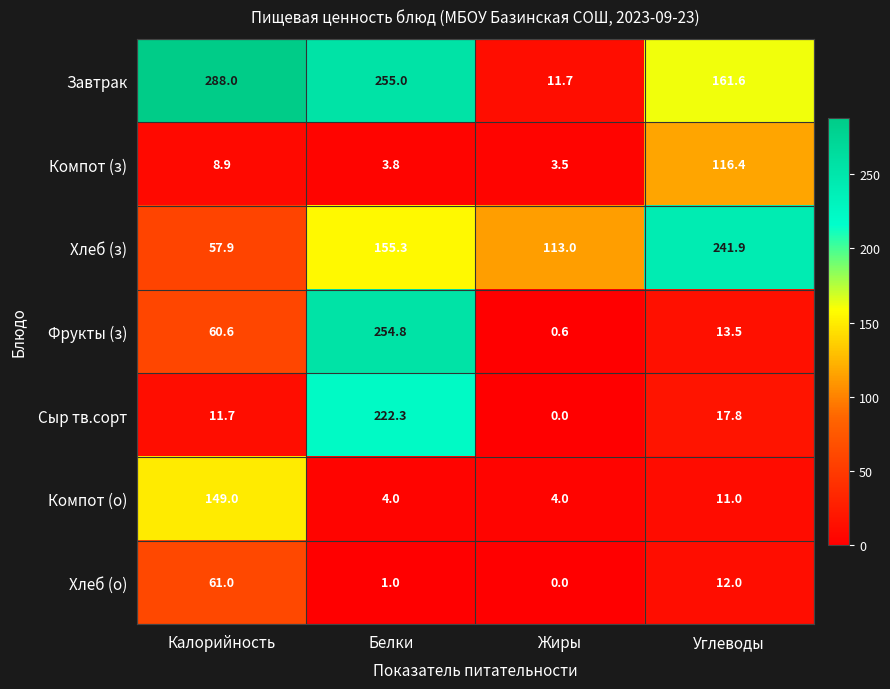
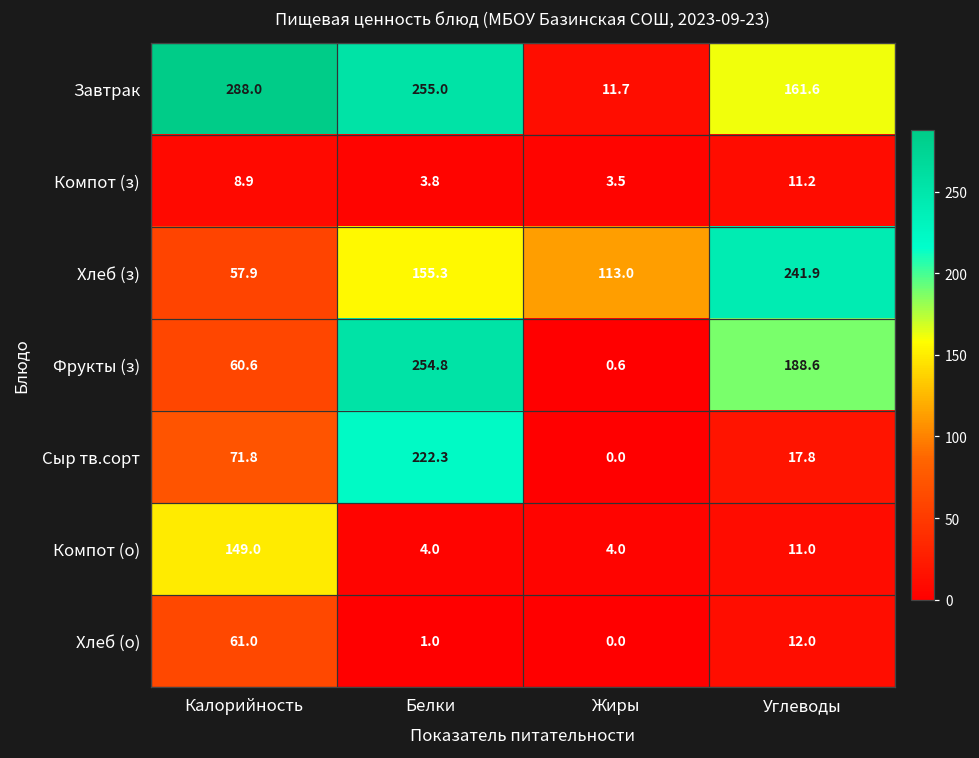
  {
    "Завтрак": {
      "Калорийность": 288.0,
      "Белки": 255.0,
      "Жиры": 11.7,
      "Углеводы": 161.6
    },
    "Компот (з)": {
      "Калорийность": 8.9,
      "Белки": 3.8,
      "Жиры": 3.5,
-     "Углеводы": 116.4
+     "Углеводы": 11.2
    },
    "Хлеб (з)": {
      "Калорийность": 57.9,
      "Белки": 155.3,
      "Жиры": 113.0,
      "Углеводы": 241.9
    },
    "Фрукты (з)": {
      "Калорийность": 60.6,
      "Белки": 254.8,
      "Жиры": 0.6,
-     "Углеводы": 13.5
+     "Углеводы": 188.6
    },
    "Сыр тв.сорт": {
-     "Калорийность": 11.7,
+     "Калорийность": 71.8,
      "Белки": 222.3,
      "Жиры": 0.0,
      "Углеводы": 17.8
    },
    "Компот (о)": {
      "Калорийность": 149.0,
      "Белки": 4.0,
      "Жиры": 4.0,
      "Углеводы": 11.0
    },
    "Хлеб (о)": {
      "Калорийность": 61.0,
      "Белки": 1.0,
      "Жиры": 0.0,
      "Углеводы": 12.0
    }
  }
